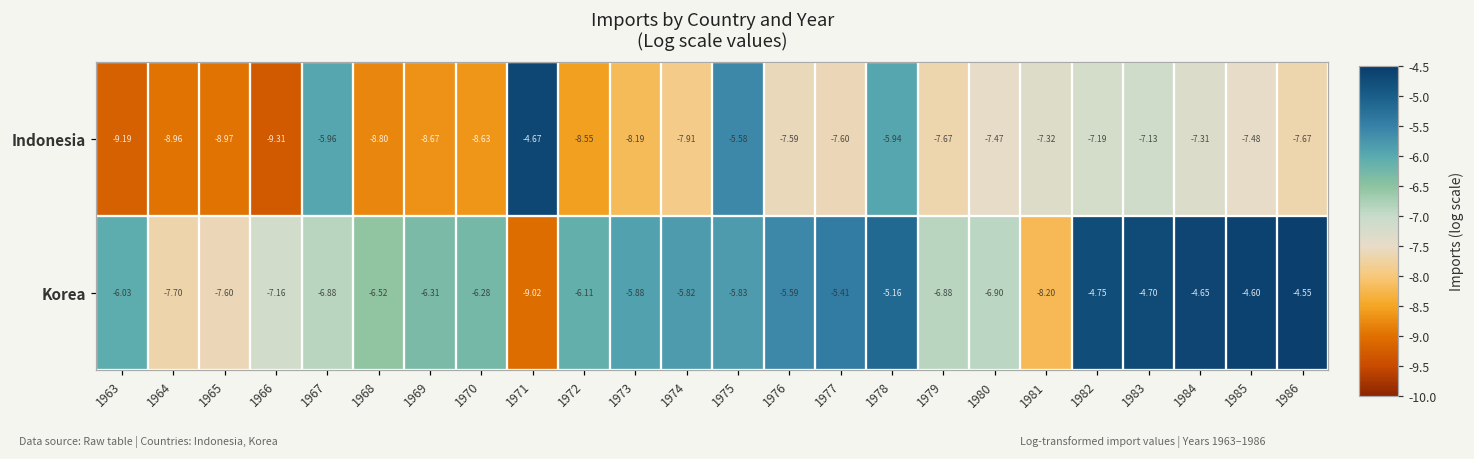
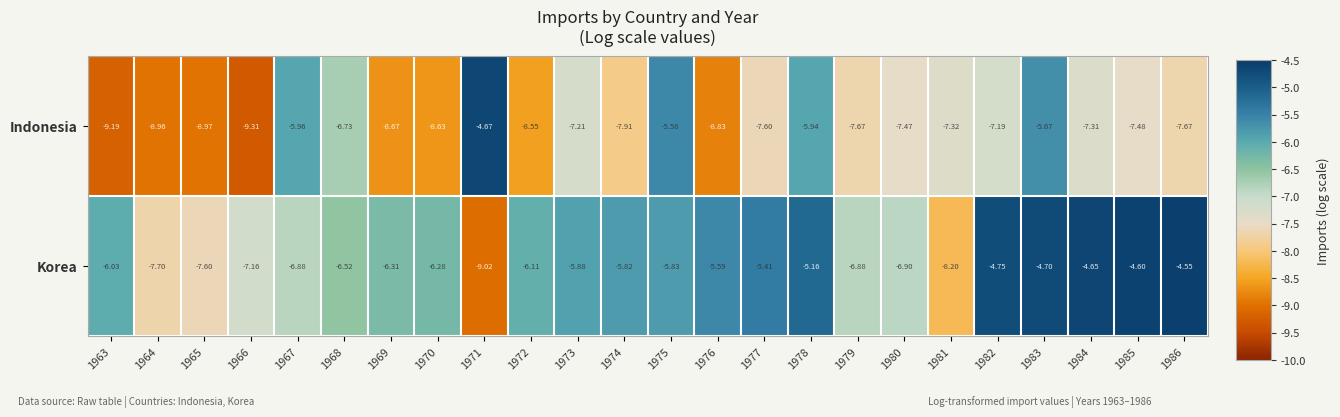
  {
    "Indonesia": {
      "1963": -9.19,
      "1964": -8.96,
      "1965": -8.97,
      "1966": -9.31,
      "1967": -5.96,
-     "1968": -8.80,
+     "1968": -6.73,
      "1969": -8.67,
      "1970": -8.63,
      "1971": -4.67,
      "1972": -8.55,
-     "1973": -8.19,
+     "1973": -7.21,
      "1974": -7.91,
      "1975": -5.58,
-     "1976": -7.59,
+     "1976": -8.83,
      "1977": -7.60,
      "1978": -5.94,
      "1979": -7.67,
      "1980": -7.47,
      "1981": -7.32,
      "1982": -7.19,
-     "1983": -7.13,
+     "1983": -5.67,
      "1984": -7.31,
      "1985": -7.48,
      "1986": -7.67
    },
    "Korea": {
      "1963": -6.03,
      "1964": -7.70,
      "1965": -7.60,
      "1966": -7.16,
      "1967": -6.88,
      "1968": -6.52,
      "1969": -6.31,
      "1970": -6.28,
      "1971": -9.02,
      "1972": -6.11,
      "1973": -5.88,
      "1974": -5.82,
      "1975": -5.83,
      "1976": -5.59,
      "1977": -5.41,
      "1978": -5.16,
      "1979": -6.88,
      "1980": -6.90,
      "1981": -8.20,
      "1982": -4.75,
      "1983": -4.70,
      "1984": -4.65,
      "1985": -4.60,
      "1986": -4.55
    }
  }
